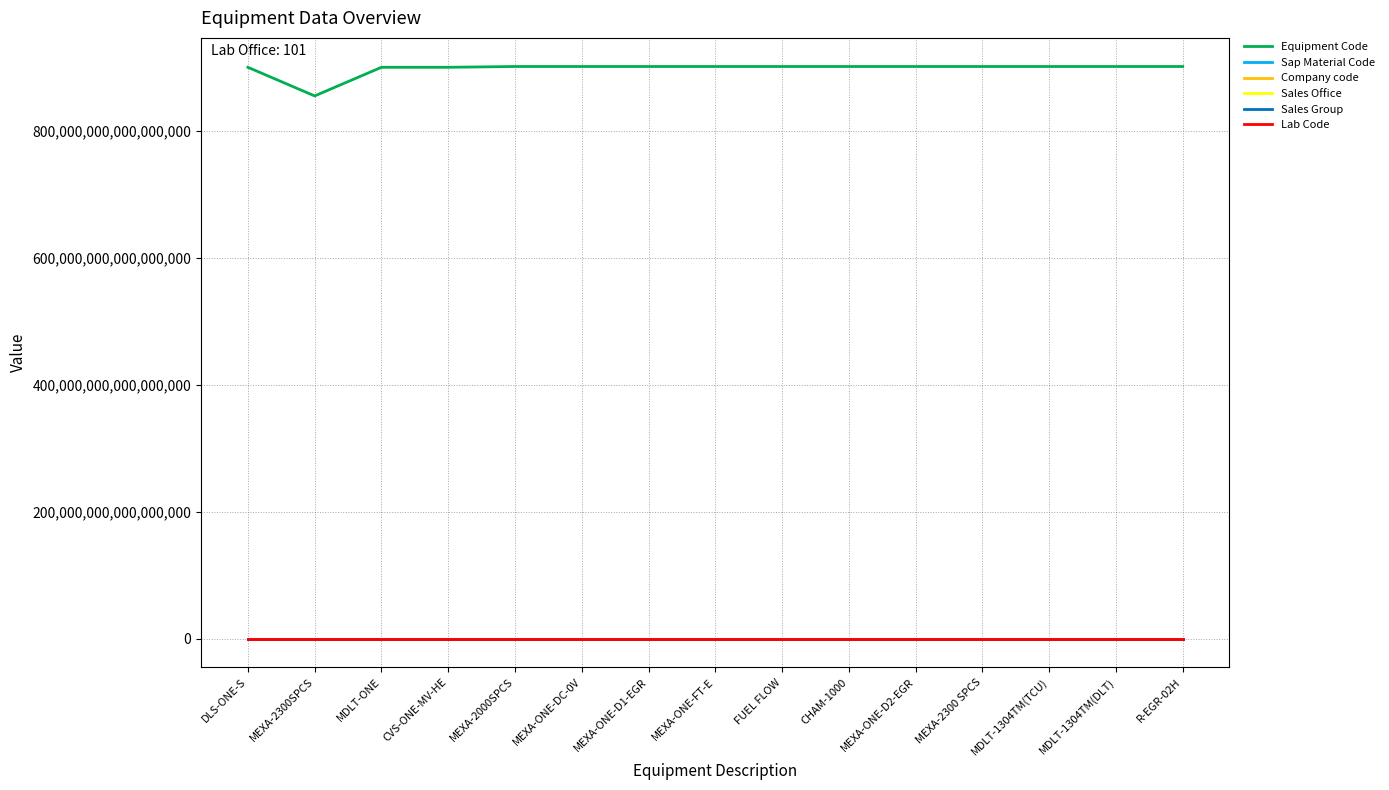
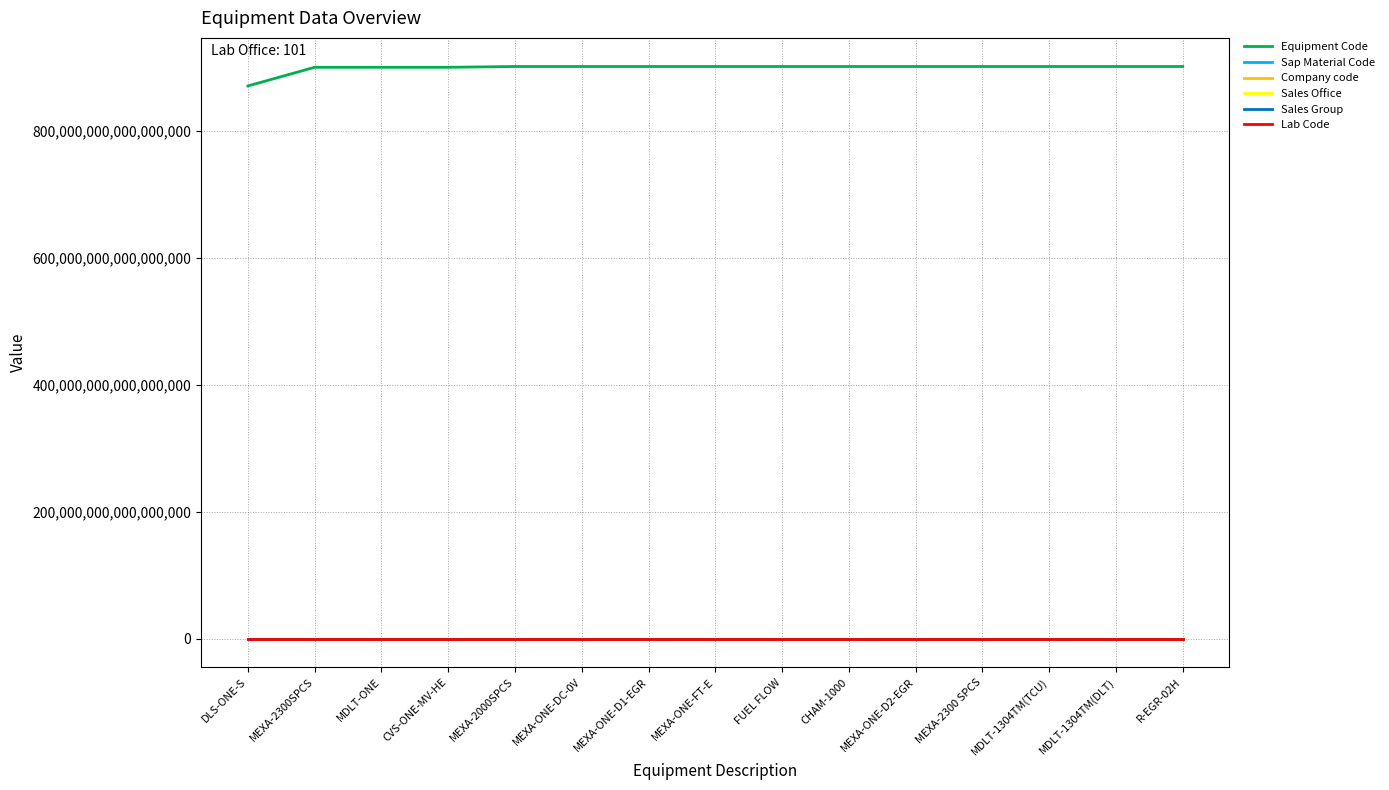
  {
    "Equipment Code": {
-     "DLS-ONE-S": "900,000,000,000,000,000",
-     "MEXA-2300SPCS": "850,000,000,000,000,000",
+     "DLS-ONE-S": "870,000,000,000,000,000",
+     "MEXA-2300SPCS": "900,000,000,000,000,000",
      "MDLT-ONE": "900,000,000,000,000,000",
      "CVS-ONE-MV-HE": "900,000,000,000,000,000",
      "MEXA-2000SPCS": "900,000,000,000,000,000",
      "MEXA-ONE-DC-0V": "900,000,000,000,000,000",
      "MEXA-ONE-D1-EGR": "900,000,000,000,000,000",
      "MEXA-ONE-FT-E": "900,000,000,000,000,000",
      "FUEL FLOW": "900,000,000,000,000,000",
      "CHAM-1000": "900,000,000,000,000,000",
      "MEXA-ONE-D2-EGR": "900,000,000,000,000,000",
      "MEXA-2300 SPCS": "900,000,000,000,000,000",
      "MDLT-1304TM(TCU)": "900,000,000,000,000,000",
      "MDLT-1304TM(DLT)": "900,000,000,000,000,000",
      "R-EGR-02H": "900,000,000,000,000,000"
    },
    "Lab Code": {
      "DLS-ONE-S": "0",
      "MEXA-2300SPCS": "0",
      "MDLT-ONE": "0",
      "CVS-ONE-MV-HE": "0",
      "MEXA-2000SPCS": "0",
      "MEXA-ONE-DC-0V": "0",
      "MEXA-ONE-D1-EGR": "0",
      "MEXA-ONE-FT-E": "0",
      "FUEL FLOW": "0",
      "CHAM-1000": "0",
      "MEXA-ONE-D2-EGR": "0",
      "MEXA-2300 SPCS": "0",
      "MDLT-1304TM(TCU)": "0",
      "MDLT-1304TM(DLT)": "0",
      "R-EGR-02H": "0"
    }
  }
